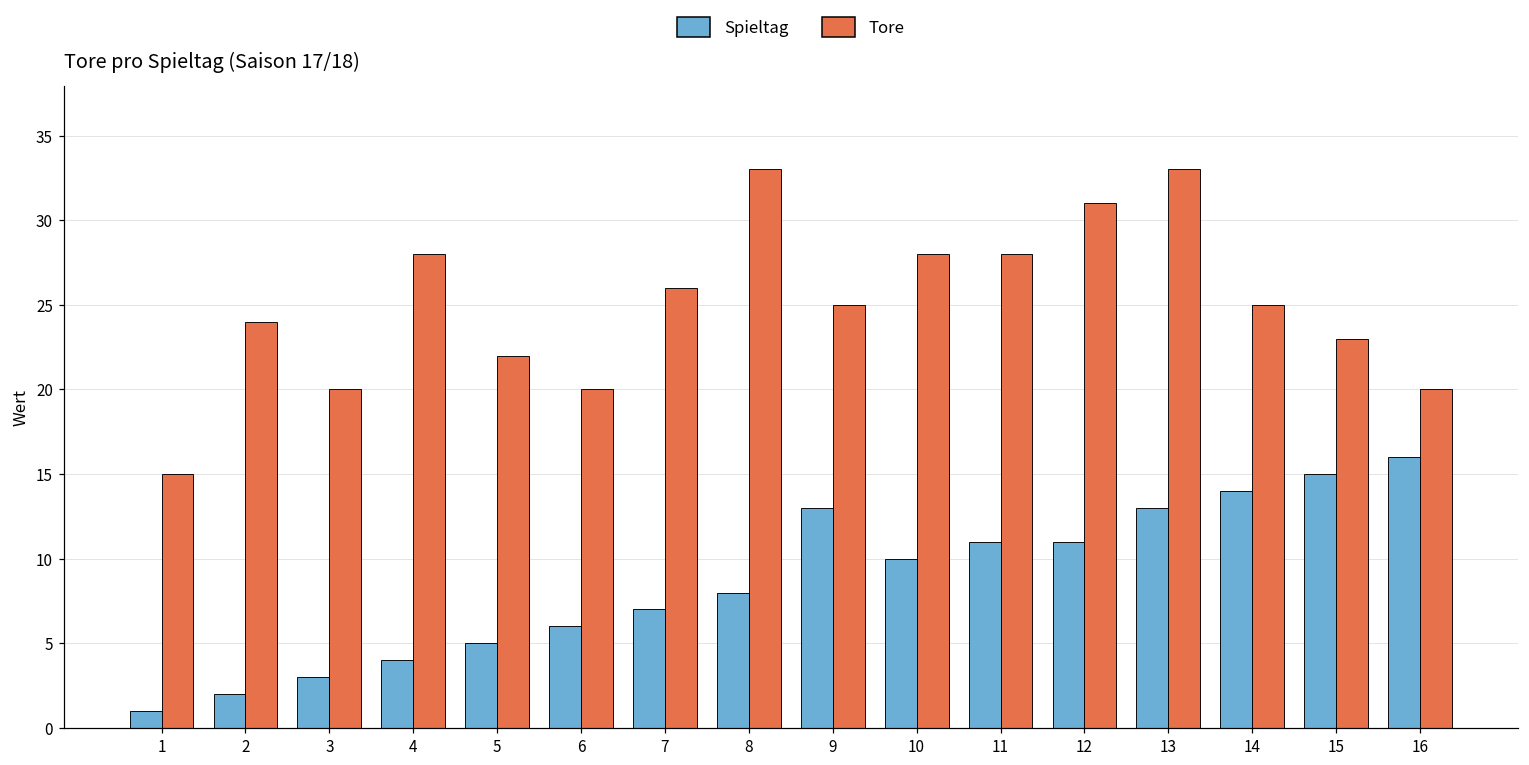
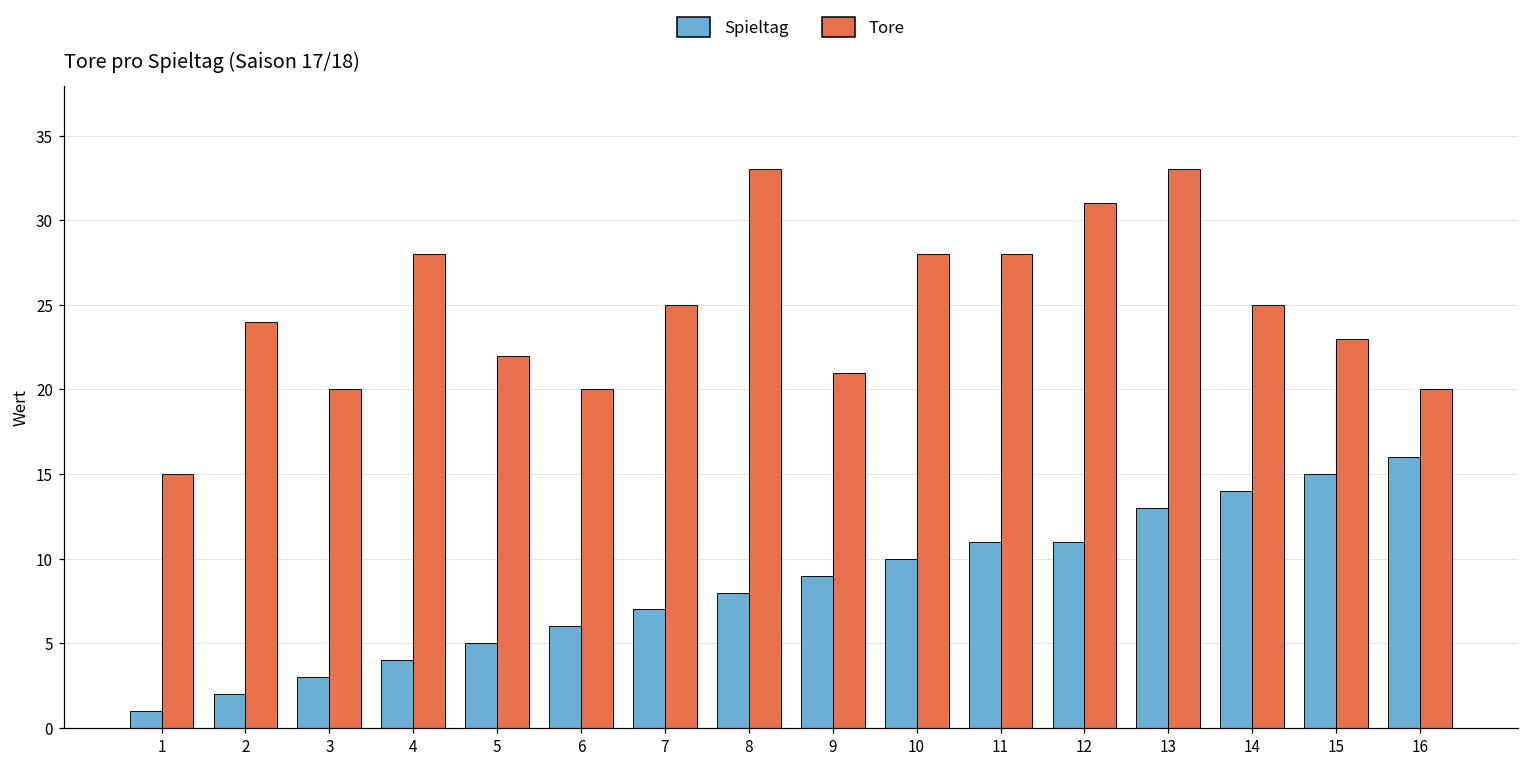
  {
    "Spieltag": {
      "1": 1,
      "2": 2,
      "3": 3,
      "4": 4,
      "5": 5,
      "6": 6,
      "7": 7,
      "8": 8,
-     "9": 13,
+     "9": 9,
      "10": 10,
      "11": 11,
      "12": 11,
      "13": 13,
      "14": 14,
      "15": 15,
      "16": 16
    },
    "Tore": {
      "1": 15,
      "2": 24,
      "3": 20,
      "4": 28,
      "5": 22,
      "6": 20,
-     "7": 26,
+     "7": 25,
      "8": 33,
-     "9": 25,
+     "9": 21,
      "10": 28,
      "11": 28,
      "12": 31,
      "13": 33,
      "14": 25,
      "15": 23,
      "16": 20
    }
  }
